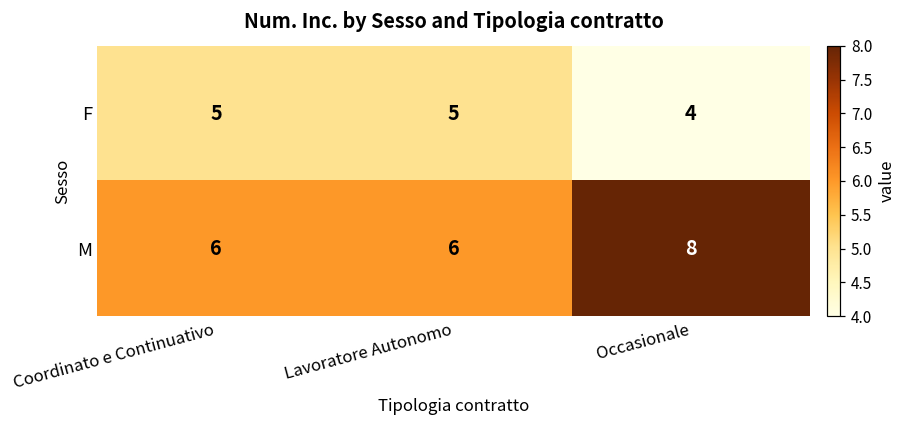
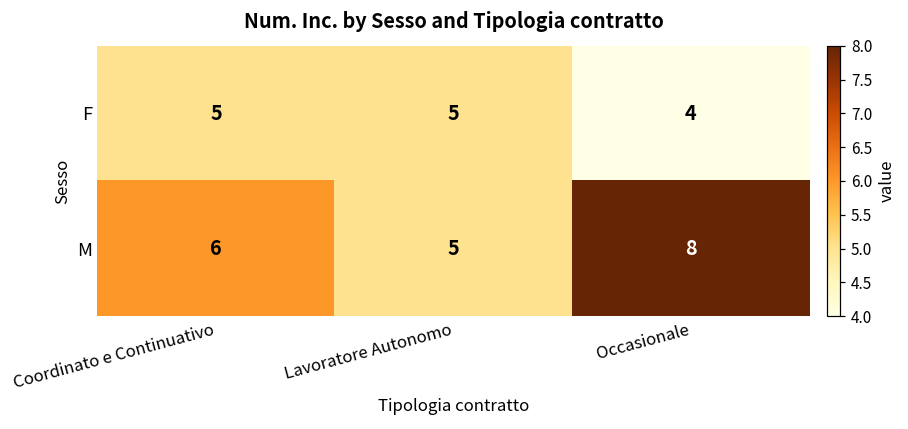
  {
    "F": {
      "Coordinato e Continuativo": 5,
      "Lavoratore Autonomo": 5,
      "Occasionale": 4
    },
    "M": {
      "Coordinato e Continuativo": 6,
-     "Lavoratore Autonomo": 6,
+     "Lavoratore Autonomo": 5,
      "Occasionale": 8
    }
  }
